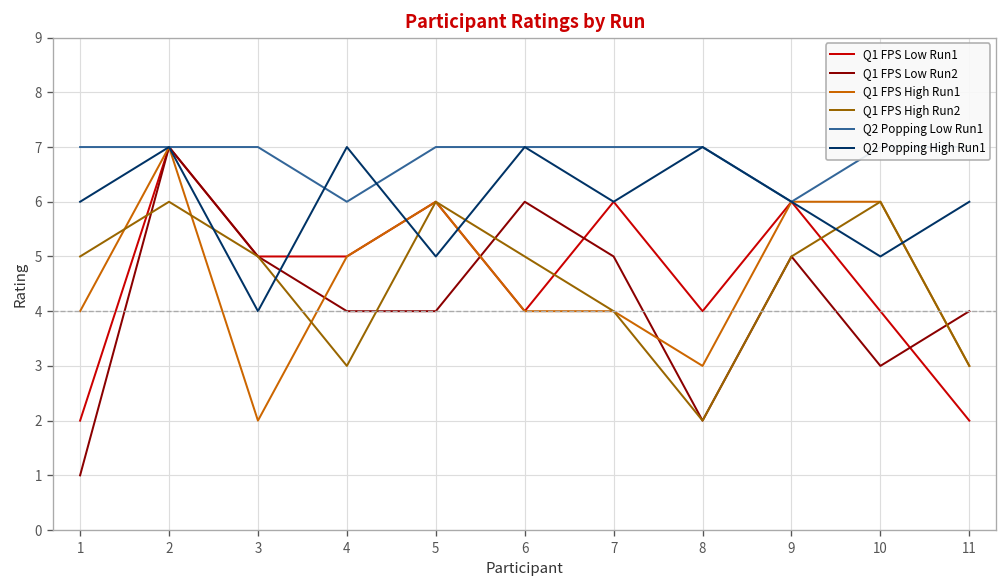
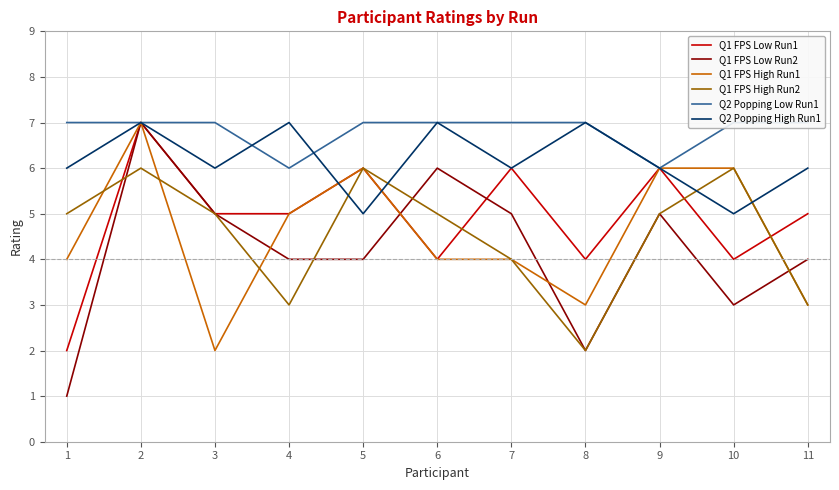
  {
    "Q1 FPS Low Run1": {
      "1": 2,
      "8": 4,
      "10": 4,
-     "11": 2
+     "11": 5
    },
    "Q1 FPS Low Run2": {
      "1": 1,
      "4": 4,
      "5": 4,
      "6": 6,
      "7": 5,
      "10": 3,
      "11": 4
    },
    "Q2 Popping Low Run1": {
      "1": 7,
      "3": 7,
      "4": 6,
      "5": 7,
      "7": 7
    },
    "Q2 Popping High Run1": {
      "1": 6,
-     "3": 4,
+     "3": 6,
      "4": 7,
      "5": 5,
      "10": 5,
      "11": 6
    }
  }
